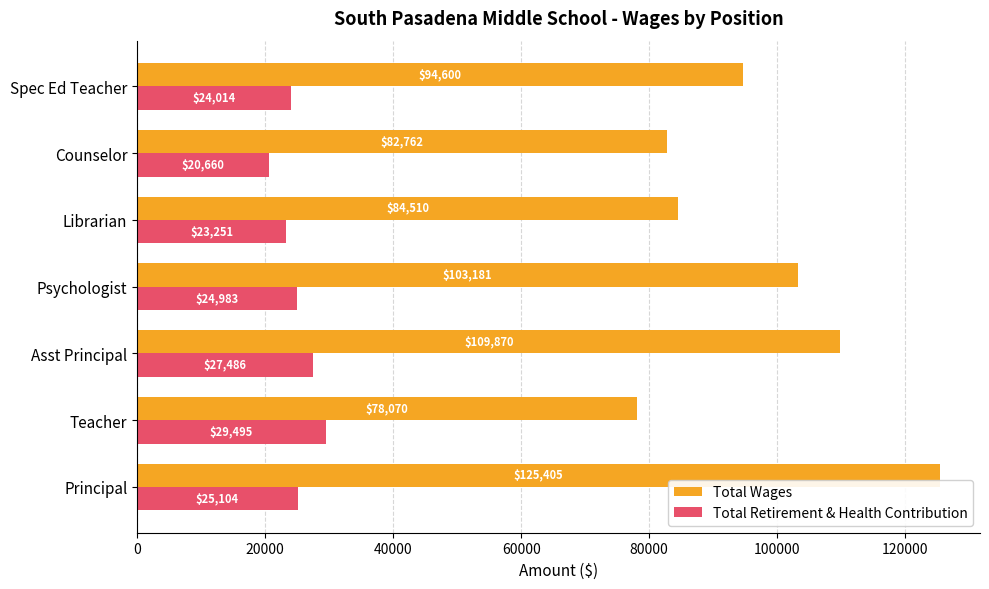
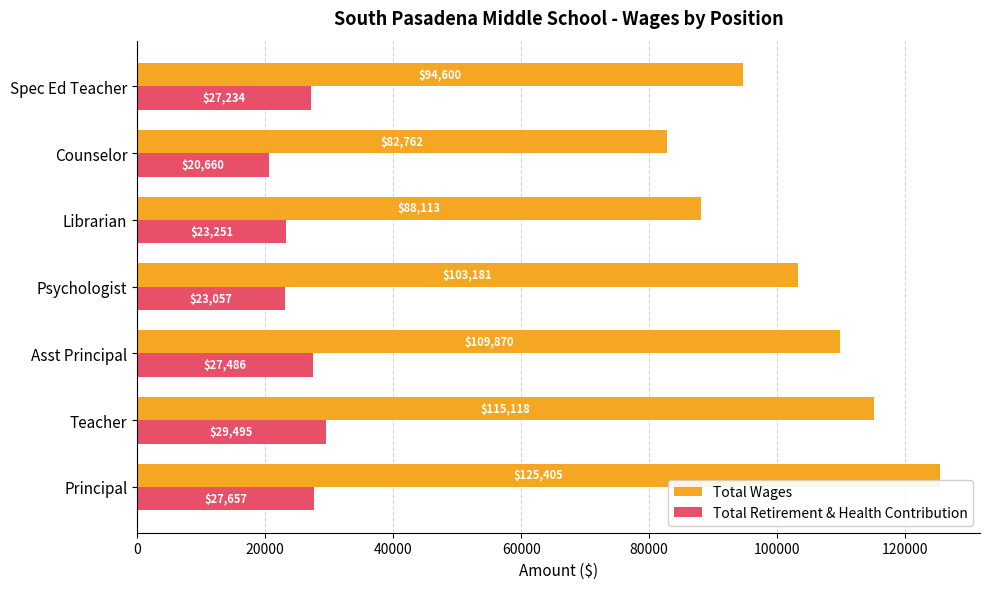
  {
    "Total Wages": {
      "Spec Ed Teacher": "$94,600",
      "Counselor": "$82,762",
-     "Librarian": "$84,510",
+     "Librarian": "$88,113",
      "Psychologist": "$103,181",
      "Asst Principal": "$109,870",
-     "Teacher": "$78,070",
+     "Teacher": "$115,118",
      "Principal": "$125,405"
    },
    "Total Retirement & Health Contribution": {
-     "Spec Ed Teacher": "$24,014",
+     "Spec Ed Teacher": "$27,234",
      "Counselor": "$20,660",
      "Librarian": "$23,251",
-     "Psychologist": "$24,983",
+     "Psychologist": "$23,057",
      "Asst Principal": "$27,486",
      "Teacher": "$29,495",
-     "Principal": "$25,104"
+     "Principal": "$27,657"
    }
  }
